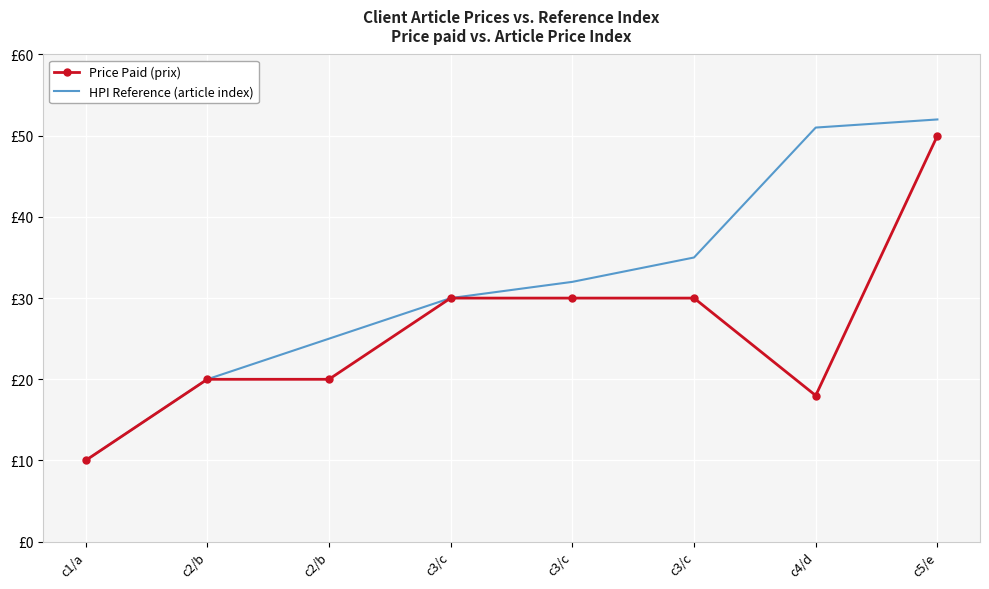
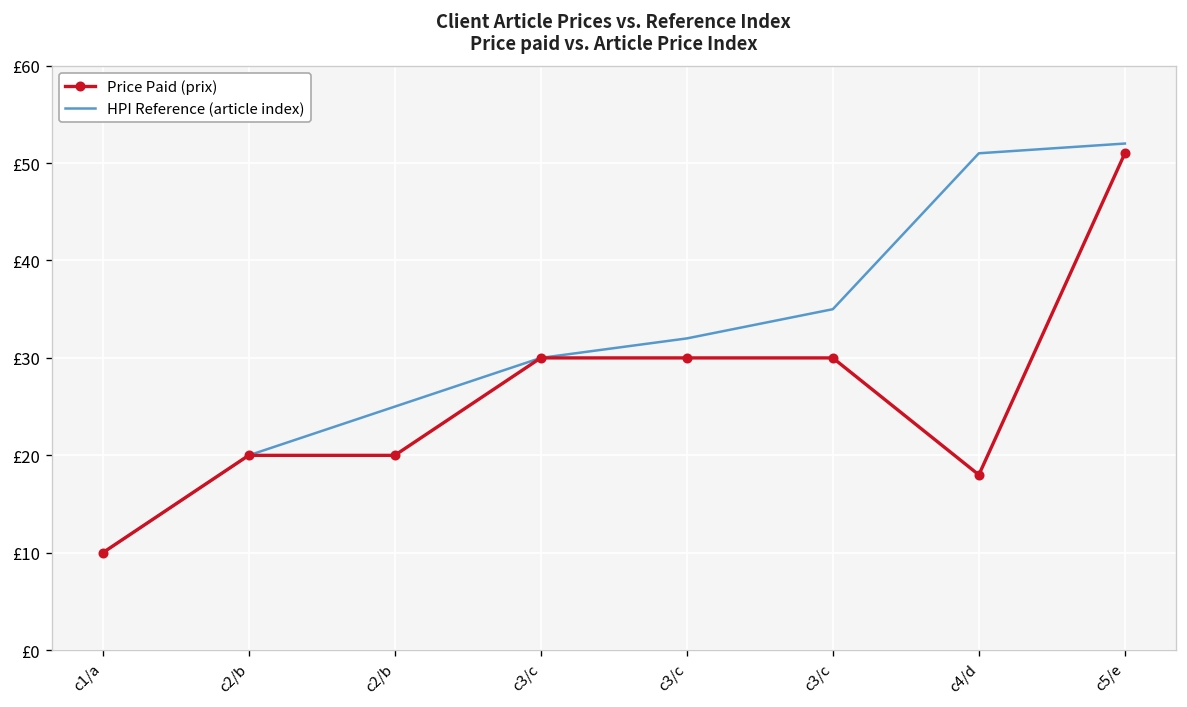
  {
    "Price Paid (prix)": {
      "c4/d": "£18",
-     "c5/e": "£50"
+     "c5/e": "£51"
    },
    "HPI Reference (article index)": {
      "c4/d": "£51",
      "c5/e": "£52"
    }
  }
